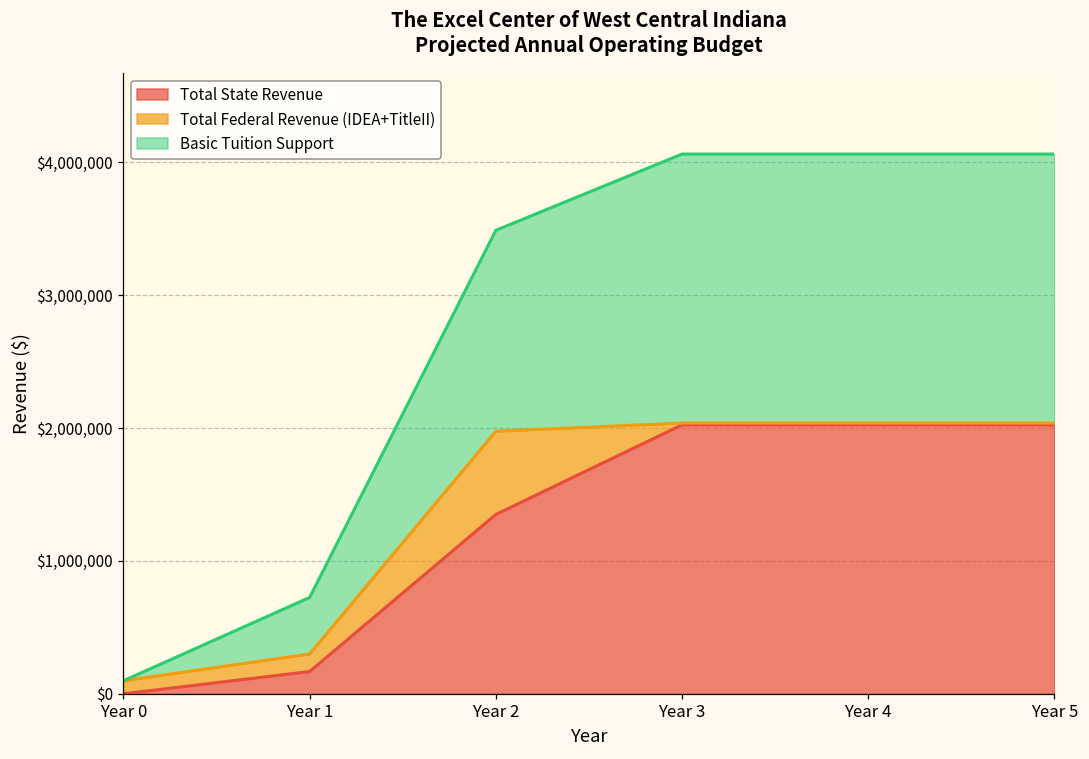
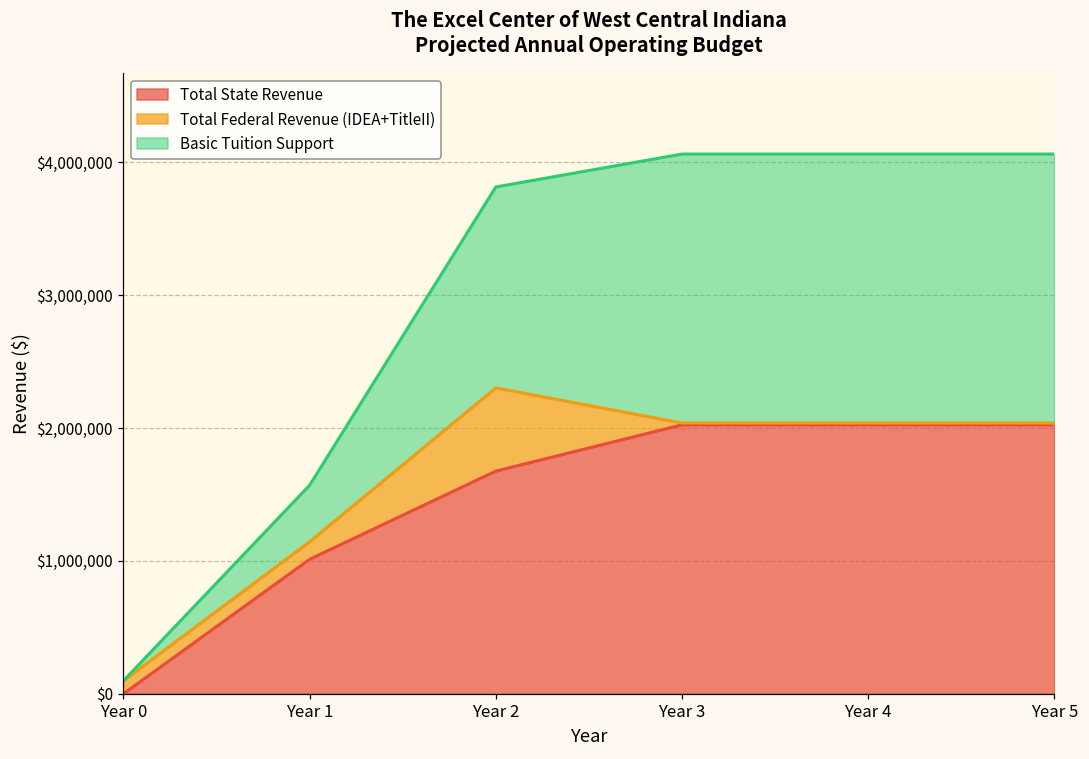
  {
    "Total State Revenue": {
      "Year 0": "$0",
-     "Year 1": "$170,000",
-     "Year 2": "$1,350,000"
+     "Year 1": "$1,010,000",
+     "Year 2": "$1,680,000"
    },
    "Total Federal Revenue (IDEA+TitleII)": {
      "Year 1": "$130,000",
      "Year 2": "$630,000"
    },
    "Basic Tuition Support": {
      "Year 1": "$430,000",
      "Year 2": "$1,510,000",
      "Year 3": "$2,030,000",
      "Year 4": "$2,030,000",
      "Year 5": "$2,030,000"
    }
  }
